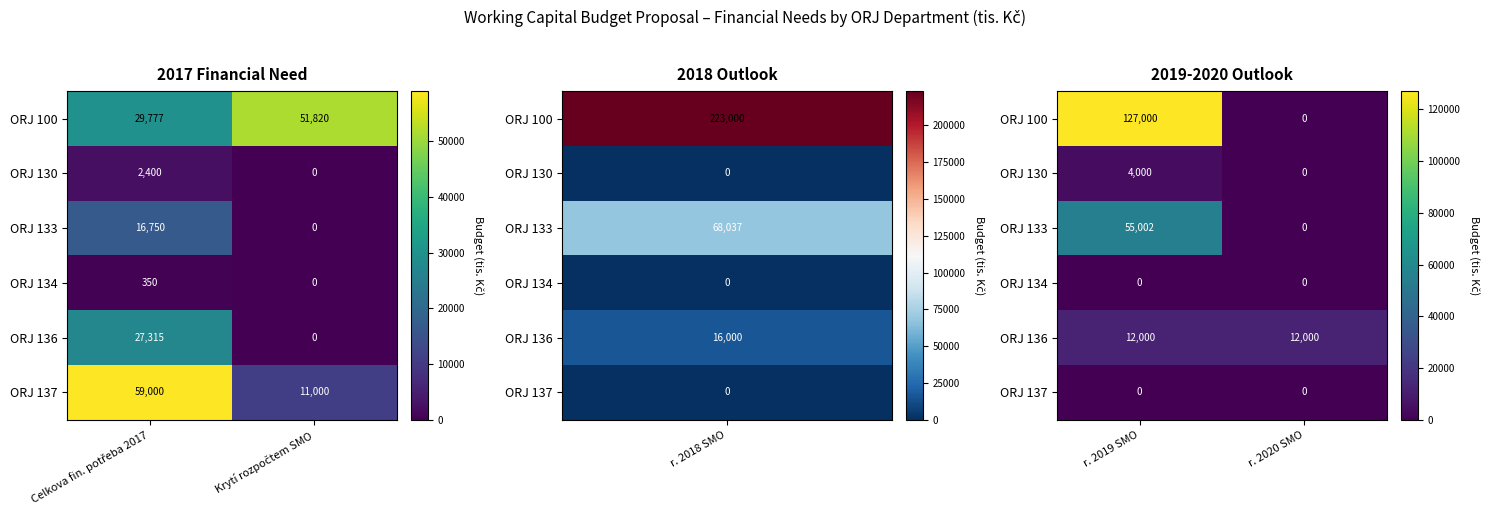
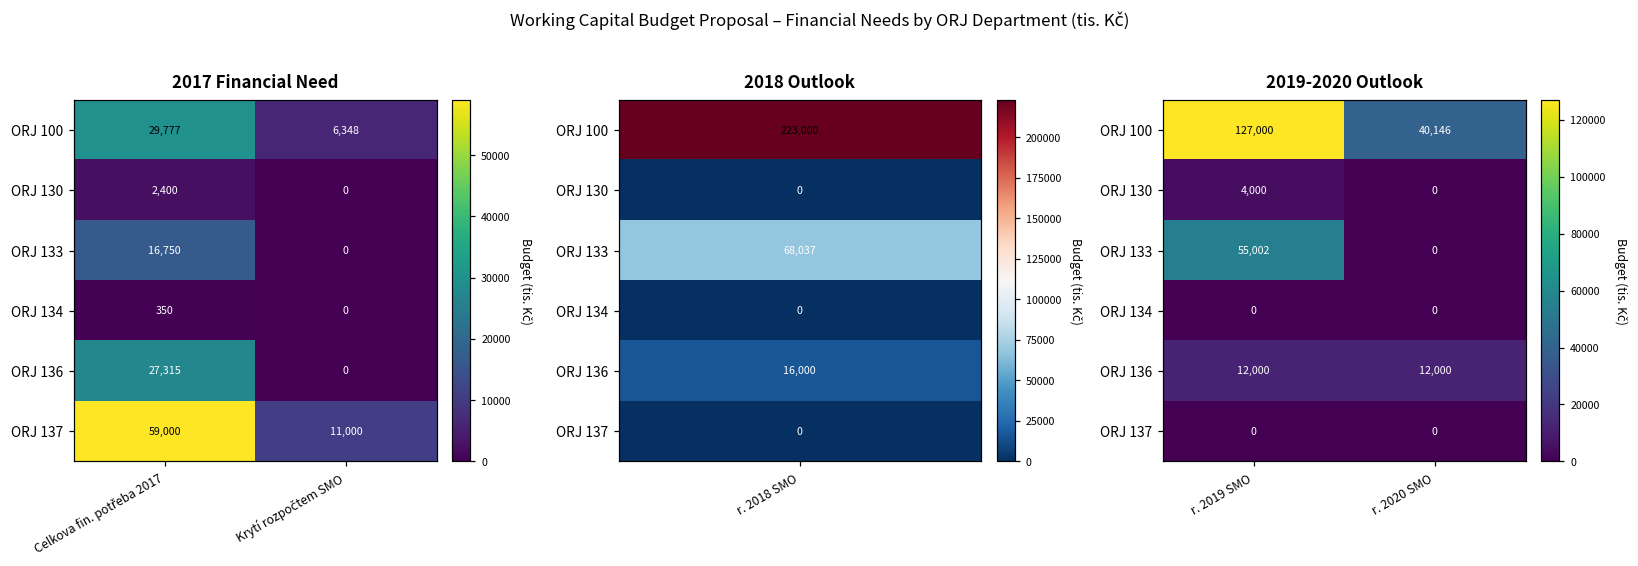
  {
    "2017 Financial Need": {
      "ORJ 100": {
        "Celkova fin. potřeba 2017": "29,777",
-       "Krytí rozpočtem SMO": "51,820"
+       "Krytí rozpočtem SMO": "6,348"
      },
      "ORJ 130": {
        "Celkova fin. potřeba 2017": "2,400",
        "Krytí rozpočtem SMO": "0"
      },
      "ORJ 133": {
        "Celkova fin. potřeba 2017": "16,750",
        "Krytí rozpočtem SMO": "0"
      },
      "ORJ 134": {
        "Celkova fin. potřeba 2017": "350",
        "Krytí rozpočtem SMO": "0"
      },
      "ORJ 136": {
        "Celkova fin. potřeba 2017": "27,315",
        "Krytí rozpočtem SMO": "0"
      },
      "ORJ 137": {
        "Celkova fin. potřeba 2017": "59,000",
        "Krytí rozpočtem SMO": "11,000"
      }
    },
    "2018 Outlook": {
      "ORJ 100": {
        "r. 2018 SMO": "223,000"
      },
      "ORJ 130": {
        "r. 2018 SMO": "0"
      },
      "ORJ 133": {
        "r. 2018 SMO": "68,037"
      },
      "ORJ 134": {
        "r. 2018 SMO": "0"
      },
      "ORJ 136": {
        "r. 2018 SMO": "16,000"
      },
      "ORJ 137": {
        "r. 2018 SMO": "0"
      }
    },
    "2019-2020 Outlook": {
      "ORJ 100": {
        "r. 2019 SMO": "127,000",
-       "r. 2020 SMO": "0"
+       "r. 2020 SMO": "40,146"
      },
      "ORJ 130": {
        "r. 2019 SMO": "4,000",
        "r. 2020 SMO": "0"
      },
      "ORJ 133": {
        "r. 2019 SMO": "55,002",
        "r. 2020 SMO": "0"
      },
      "ORJ 134": {
        "r. 2019 SMO": "0",
        "r. 2020 SMO": "0"
      },
      "ORJ 136": {
        "r. 2019 SMO": "12,000",
        "r. 2020 SMO": "12,000"
      },
      "ORJ 137": {
        "r. 2019 SMO": "0",
        "r. 2020 SMO": "0"
      }
    }
  }
